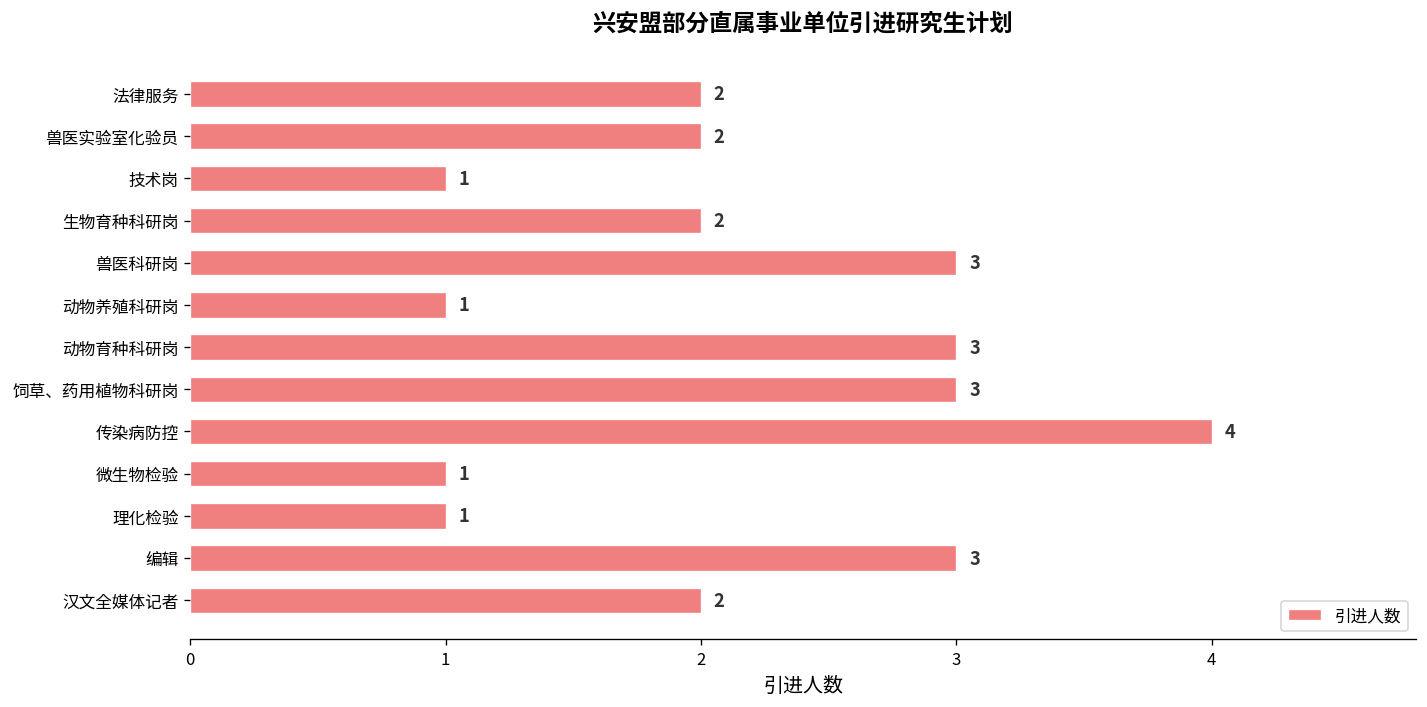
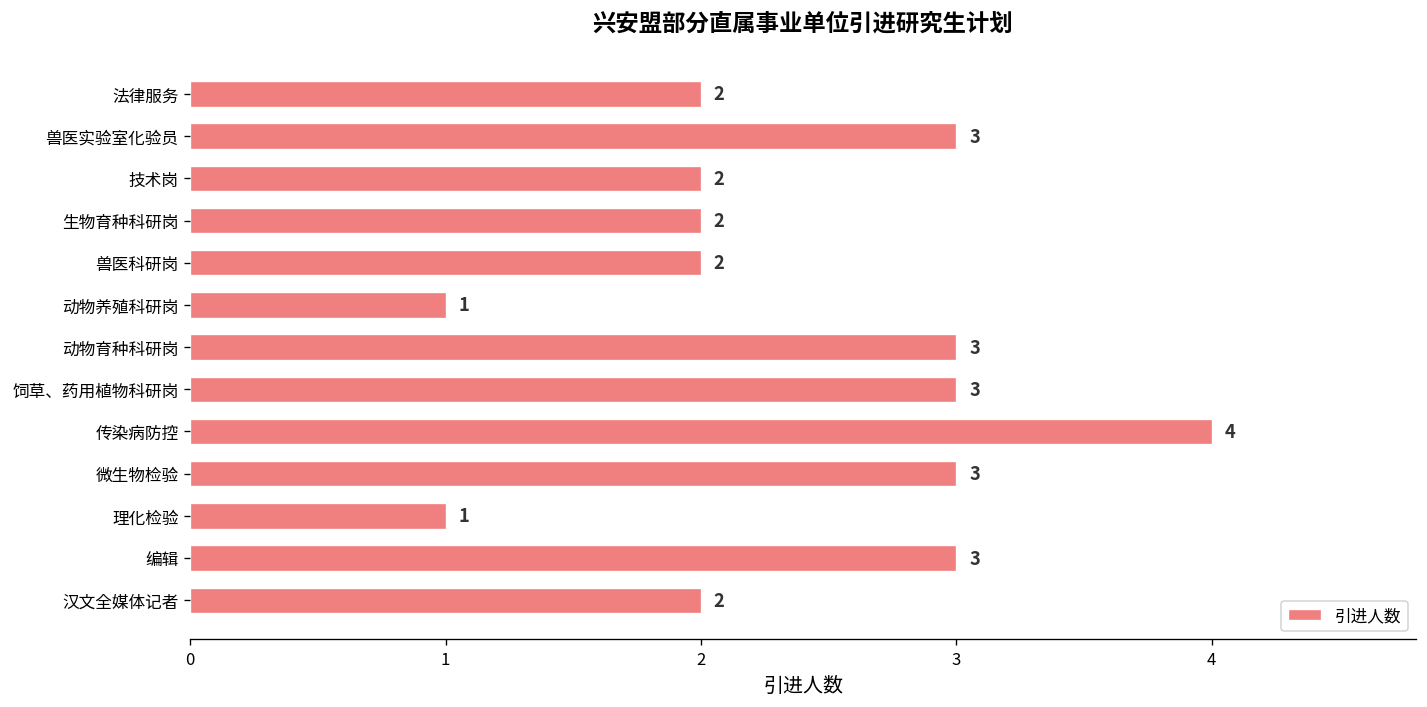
  {
    "法律服务": 2,
-   "兽医实验室化验员": 2,
-   "技术岗": 1,
+   "兽医实验室化验员": 3,
+   "技术岗": 2,
    "生物育种科研岗": 2,
-   "兽医科研岗": 3,
+   "兽医科研岗": 2,
    "动物养殖科研岗": 1,
    "动物育种科研岗": 3,
    "饲草、药用植物科研岗": 3,
    "传染病防控": 4,
-   "微生物检验": 1,
+   "微生物检验": 3,
    "理化检验": 1,
    "编辑": 3,
    "汉文全媒体记者": 2
  }
